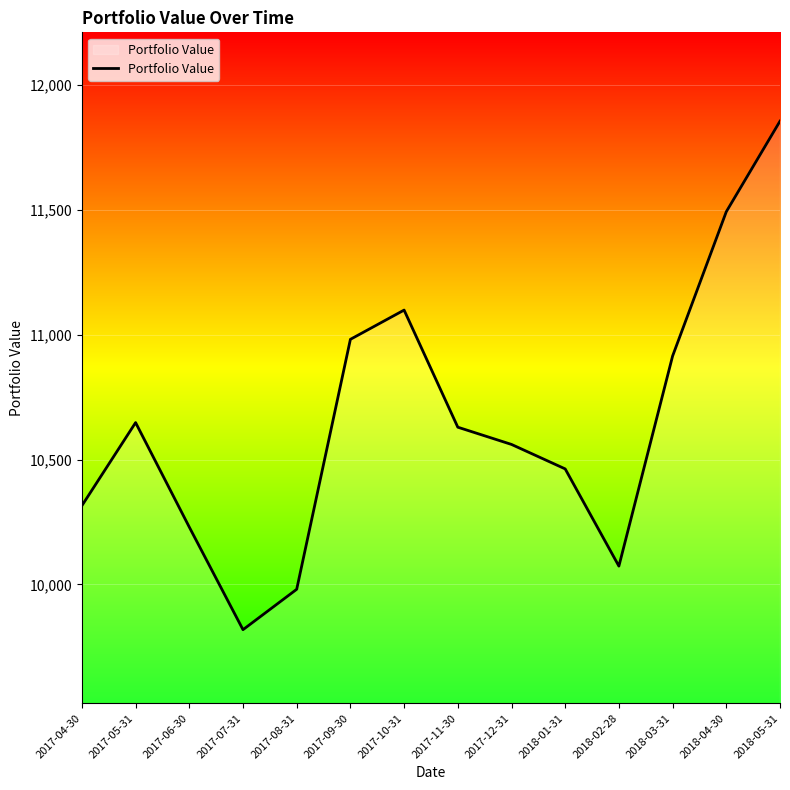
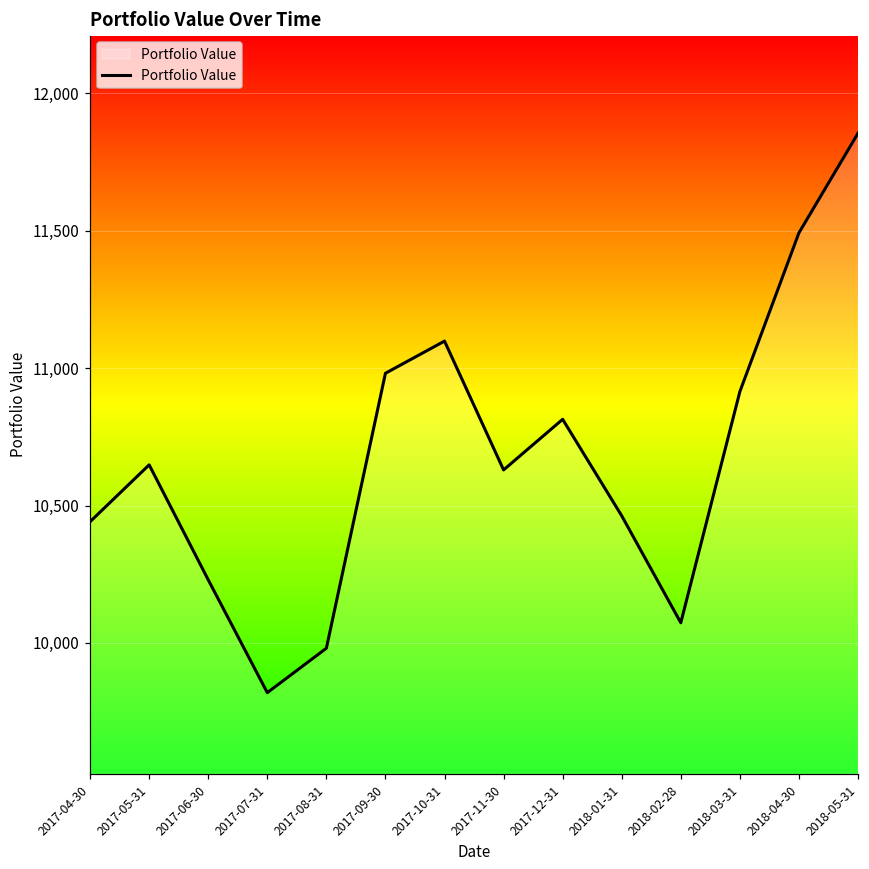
  {
-   "2017-04-30": "10,320",
+   "2017-04-30": "10,440",
    "2017-05-31": "10,650",
    "2017-06-30": "10,230",
    "2017-07-31": "9,820",
    "2017-08-31": "9,980",
    "2017-09-30": "10,980",
    "2017-10-31": "11,100",
    "2017-11-30": "10,630",
-   "2017-12-31": "10,560",
+   "2017-12-31": "10,810",
    "2018-01-31": "10,460",
    "2018-02-28": "10,070",
    "2018-03-31": "10,910",
    "2018-04-30": "11,490",
    "2018-05-31": "11,860"
  }
